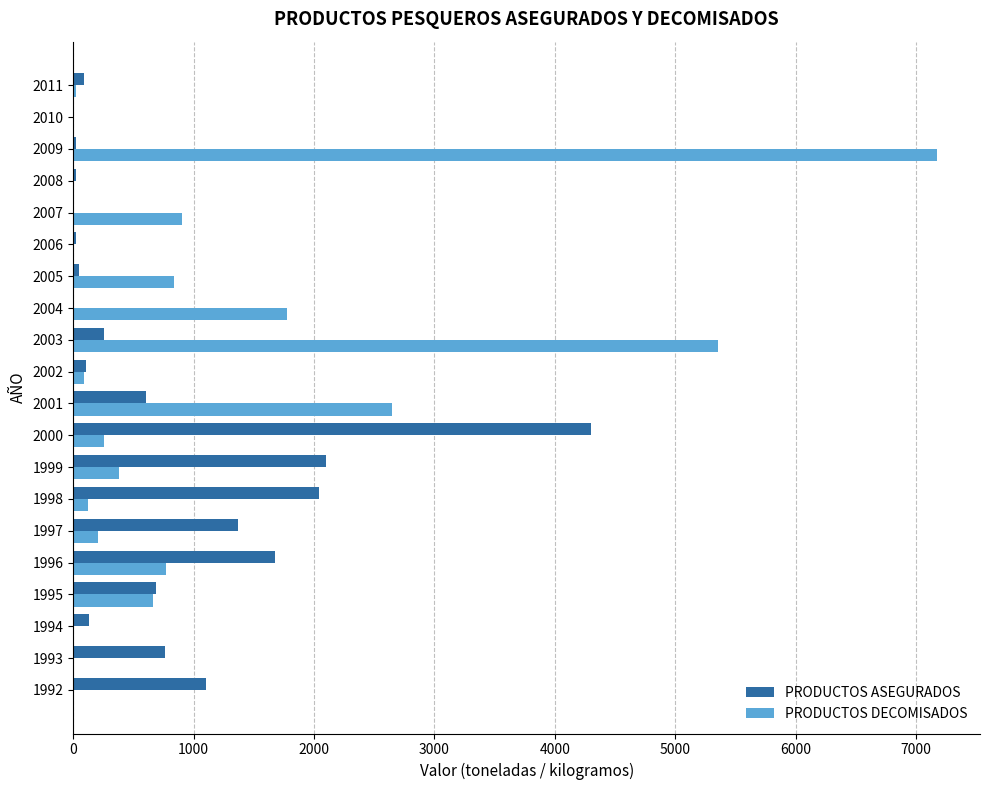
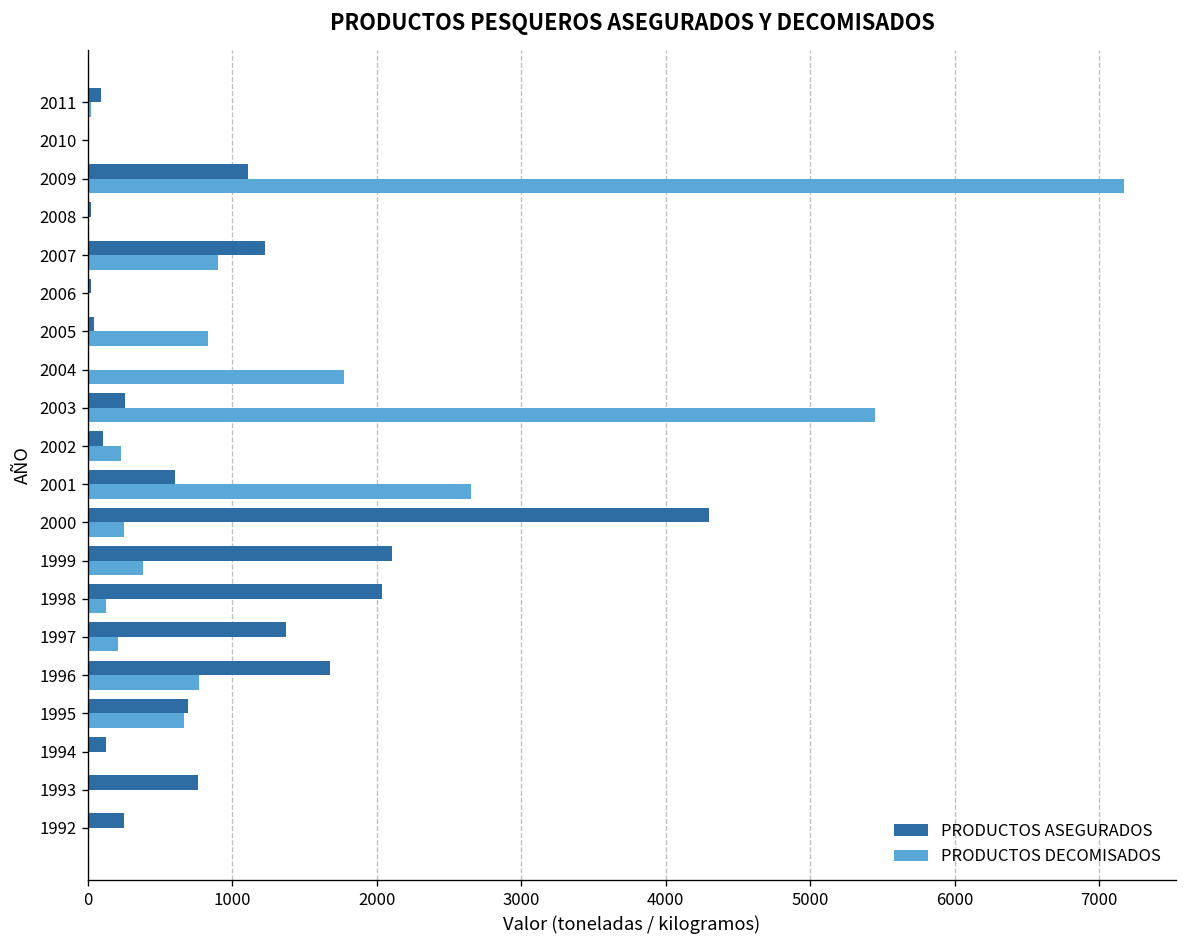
  {
    "PRODUCTOS ASEGURADOS": {
      "2011": 90,
-     "2009": 20,
+     "2009": 1110,
      "2008": 20,
-     "2007": 10,
+     "2007": 1230,
      "2005": 40,
      "2003": 260,
      "2002": 110,
      "2001": 610,
      "2000": 4300,
      "1999": 2100,
      "1998": 2040,
      "1997": 1370,
      "1996": 1680,
      "1995": 690,
      "1994": 130,
      "1993": 760,
-     "1992": 1100
+     "1992": 250
    },
    "PRODUCTOS DECOMISADOS": {
      "2011": 20,
      "2009": 7170,
      "2008": 0,
      "2007": 900,
      "2005": 830,
      "2004": 1780,
-     "2003": 5360,
-     "2002": 90,
+     "2003": 5450,
+     "2002": 230,
      "2001": 2650,
      "2000": 250,
      "1999": 380,
      "1998": 130,
      "1997": 210,
      "1996": 770,
      "1995": 660,
      "1994": 0,
      "1993": 0,
      "1992": 0
    }
  }
